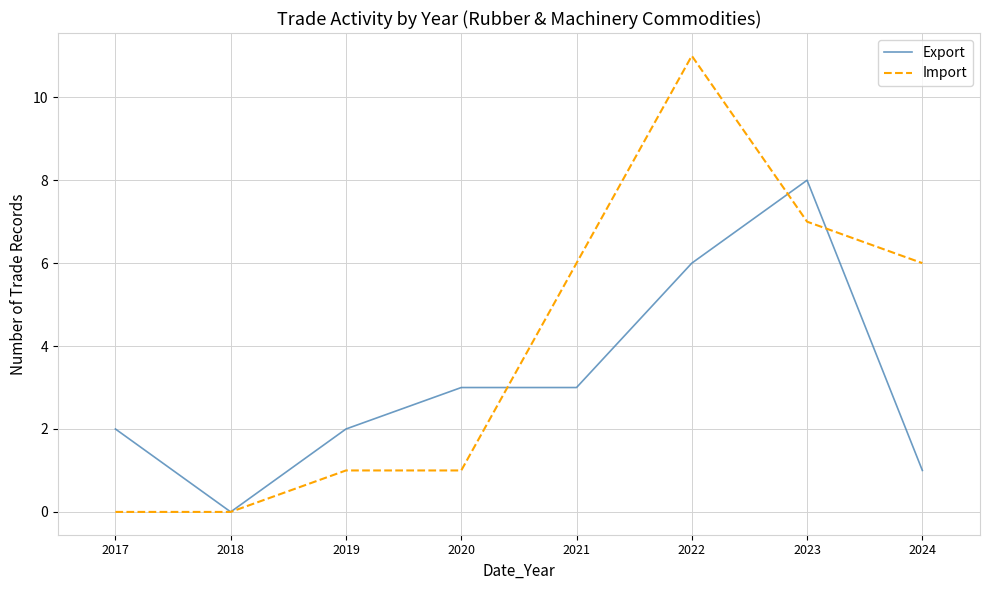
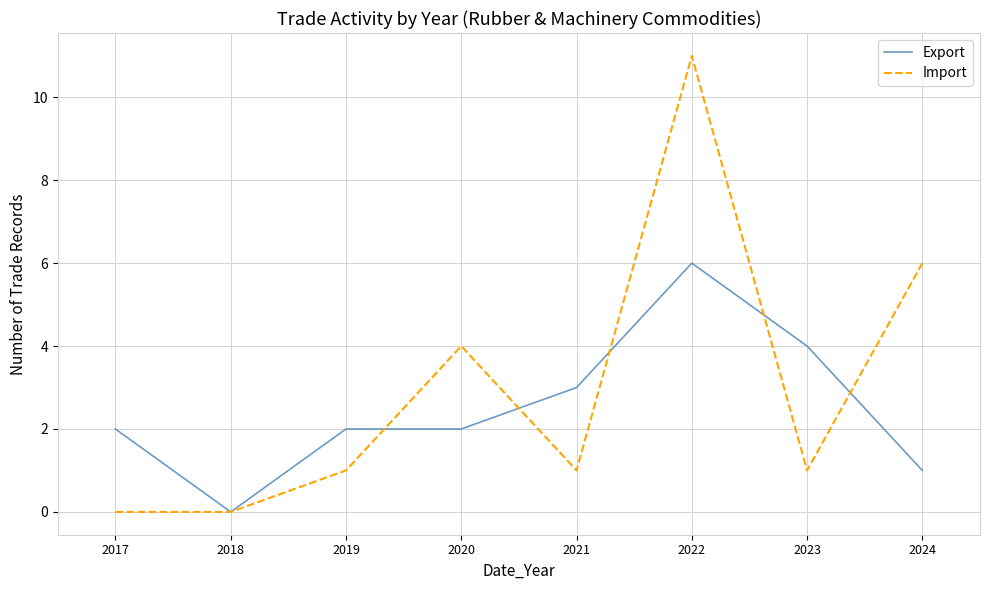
  {
    "Export": {
      "2017": 2,
      "2019": 2,
-     "2020": 3,
+     "2020": 2,
      "2021": 3,
      "2022": 6,
-     "2023": 8,
+     "2023": 4,
      "2024": 1
    },
    "Import": {
      "2017": 0,
      "2019": 1,
-     "2020": 1,
-     "2021": 6,
+     "2020": 4,
+     "2021": 1,
      "2022": 11,
-     "2023": 7,
+     "2023": 1,
      "2024": 6
    }
  }
